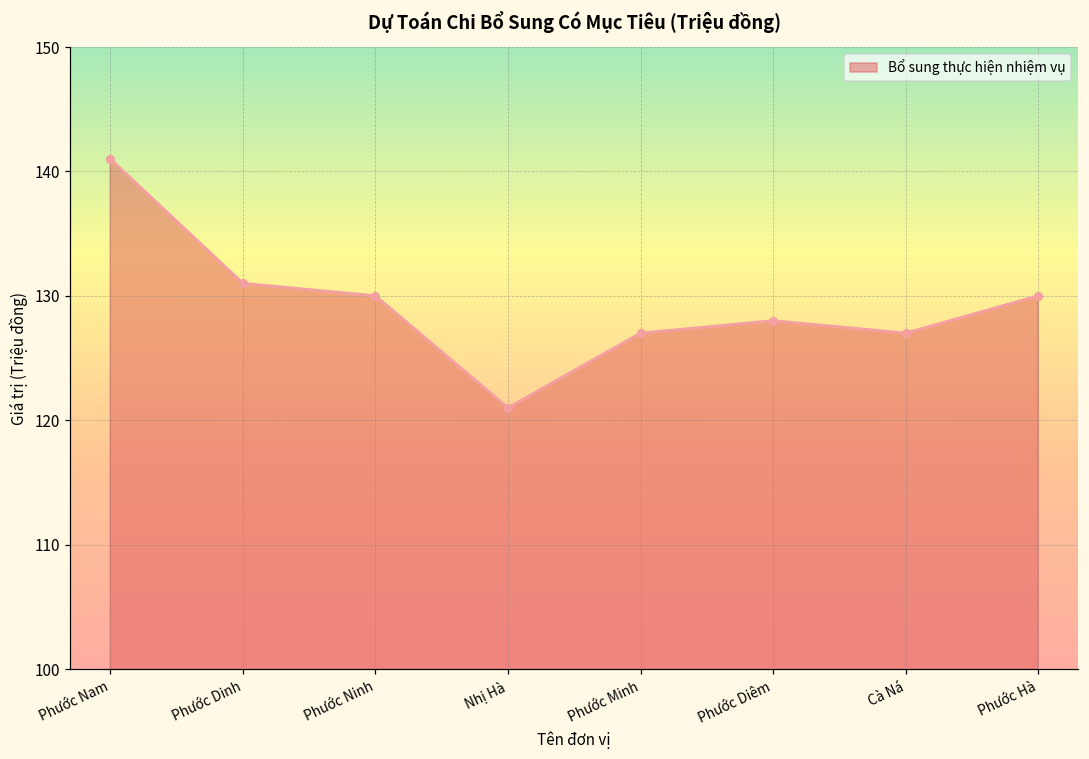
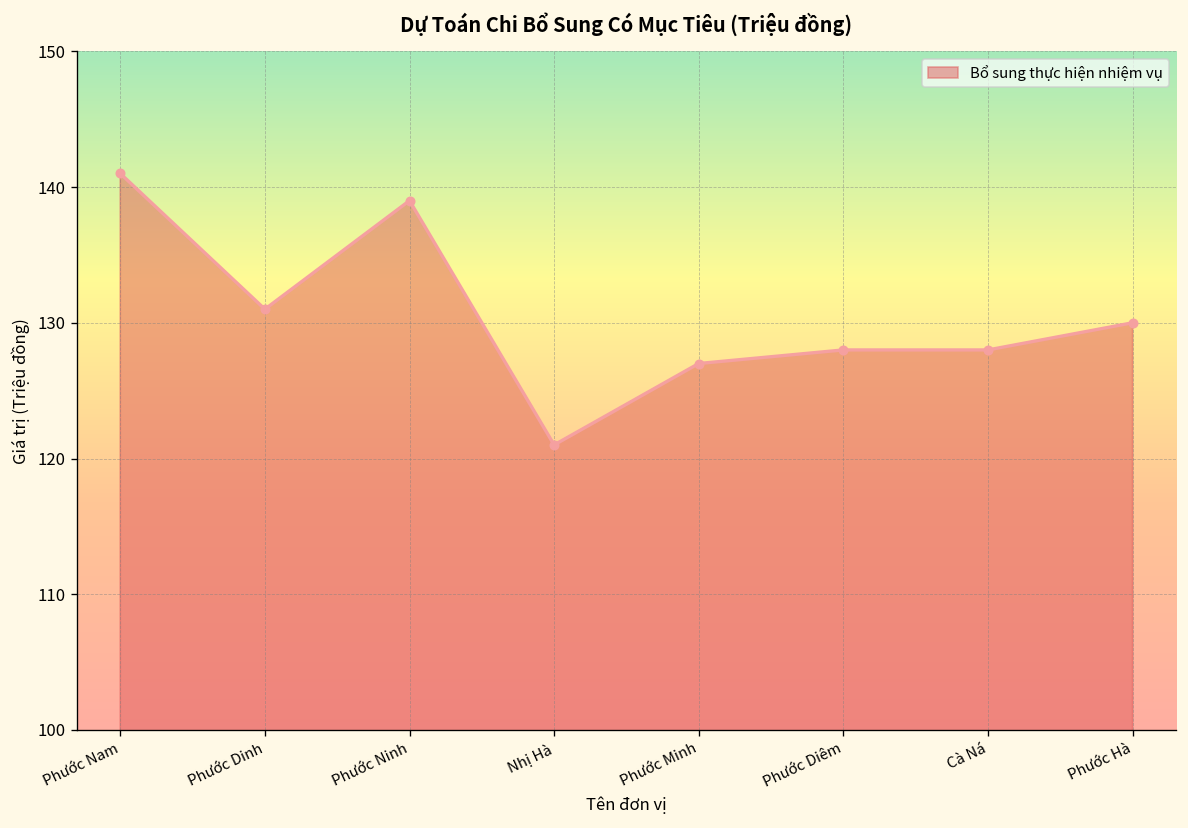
  {
    "Phước Nam": 141,
    "Phước Dinh": 131,
-   "Phước Ninh": 130,
+   "Phước Ninh": 139,
    "Nhị Hà": 121,
    "Phước Minh": 127,
    "Phước Diêm": 128,
-   "Cà Ná": 127,
+   "Cà Ná": 128,
    "Phước Hà": 130
  }
